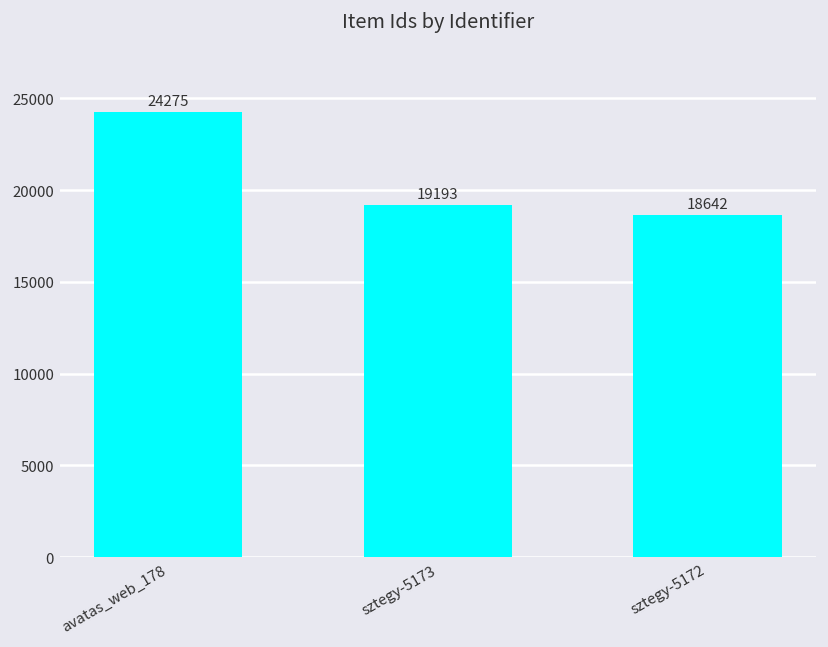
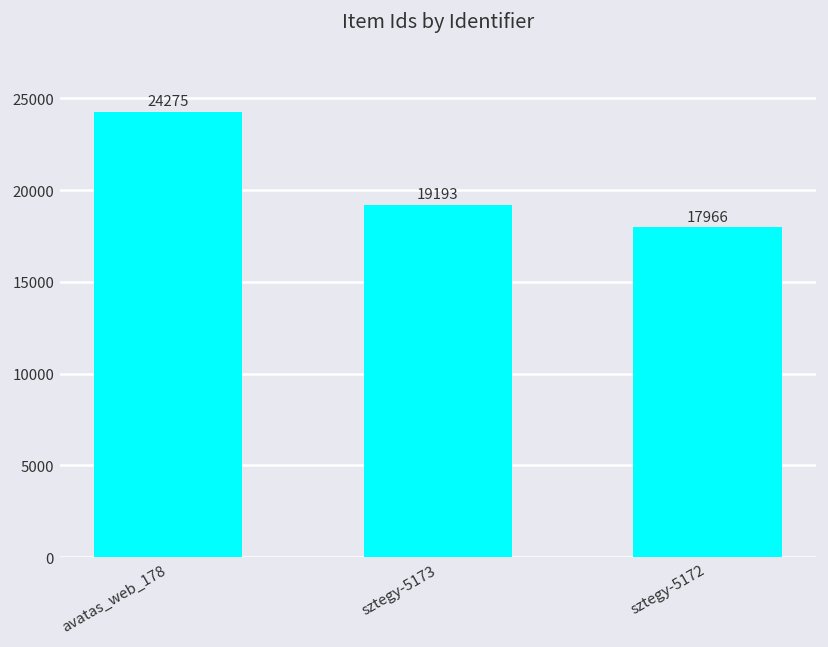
  {
    "avatas_web_178": 24275,
    "sztegy-5173": 19193,
-   "sztegy-5172": 18642
+   "sztegy-5172": 17966
  }
